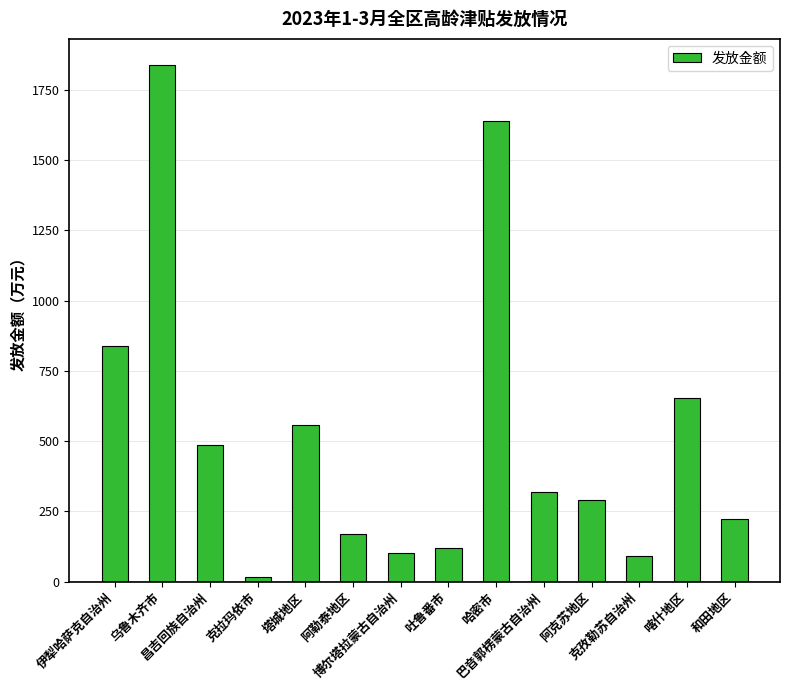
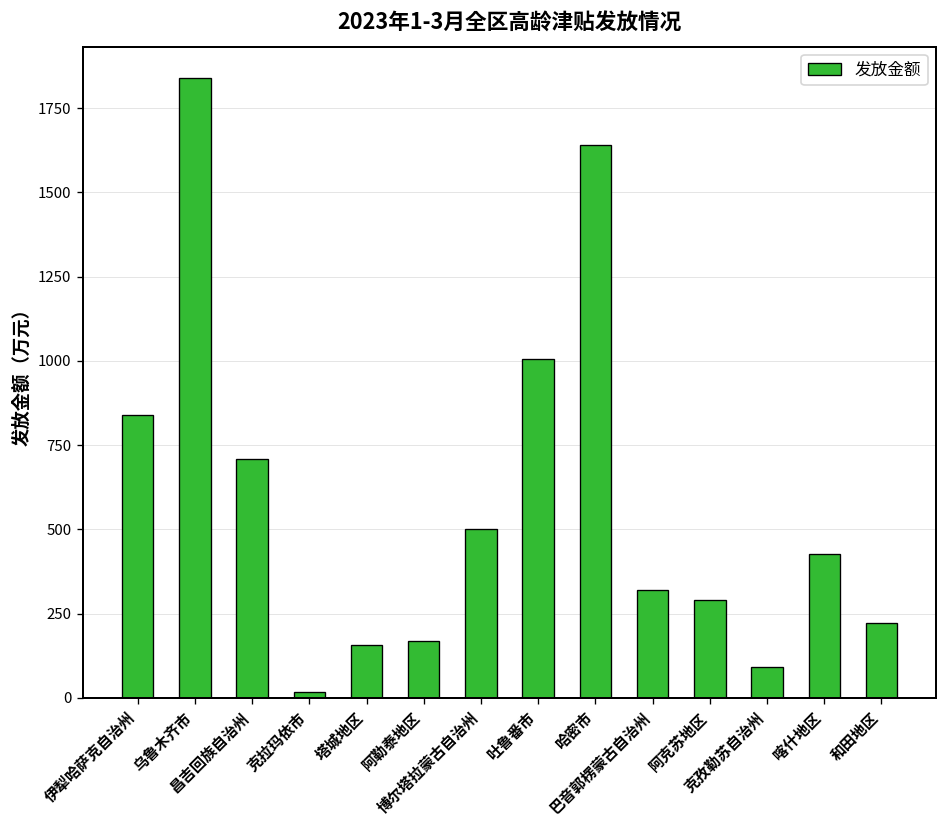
  {
    "伊犁哈萨克自治州": 840,
    "乌鲁木齐市": 1840,
-   "昌吉回族自治州": 480,
+   "昌吉回族自治州": 710,
    "克拉玛依市": 20,
-   "塔城地区": 560,
+   "塔城地区": 160,
    "阿勒泰地区": 170,
-   "博尔塔拉蒙古自治州": 100,
-   "吐鲁番市": 120,
+   "博尔塔拉蒙古自治州": 500,
+   "吐鲁番市": 1000,
    "哈密市": 1640,
    "巴音郭楞蒙古自治州": 320,
    "阿克苏地区": 290,
    "克孜勒苏自治州": 90,
-   "喀什地区": 650,
+   "喀什地区": 430,
    "和田地区": 220
  }
